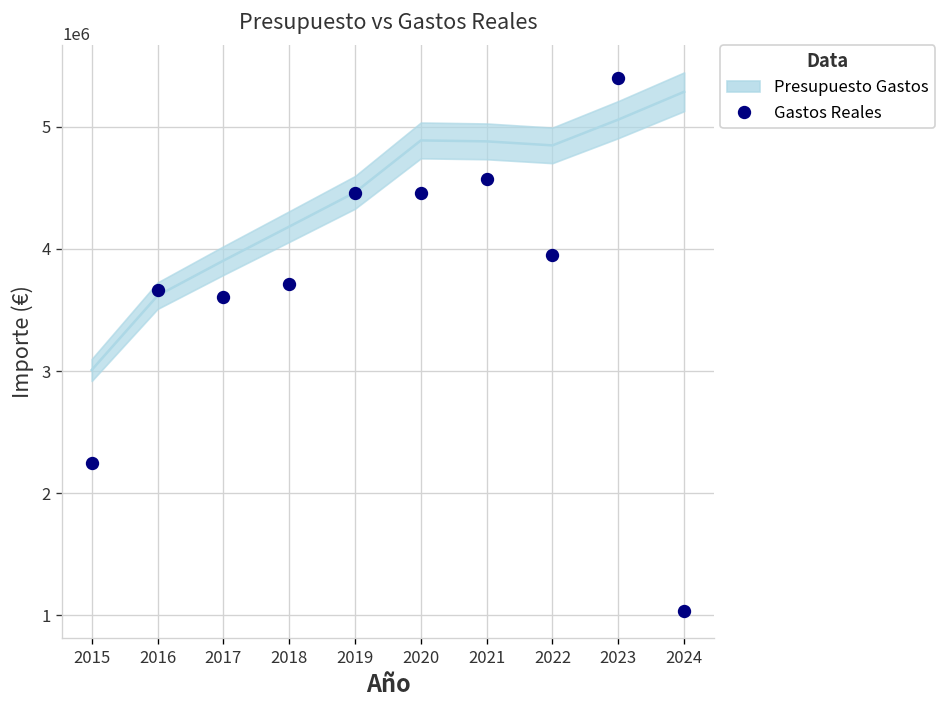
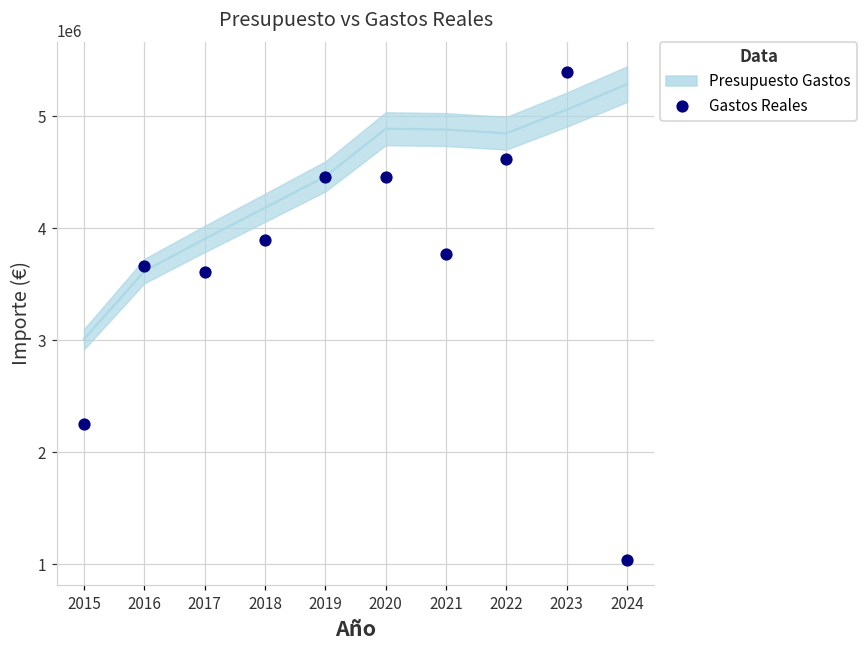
  {
    "Gastos Reales": {
      "2015": 2250000,
      "2016": 3670000,
      "2017": 3610000,
-     "2018": 3710000,
+     "2018": 3890000,
      "2020": 4460000,
-     "2021": 4580000,
-     "2022": 3950000,
+     "2021": 3770000,
+     "2022": 4620000,
      "2023": 5400000,
      "2024": 1040000
    }
  }
